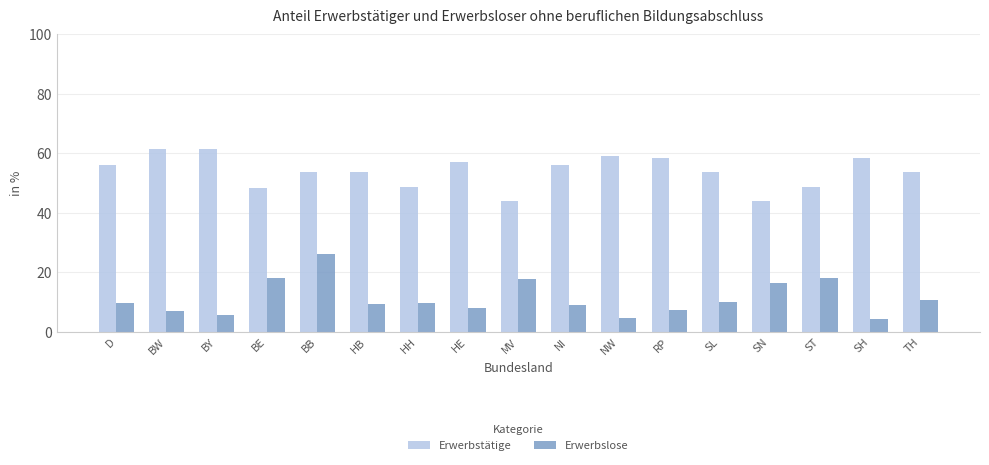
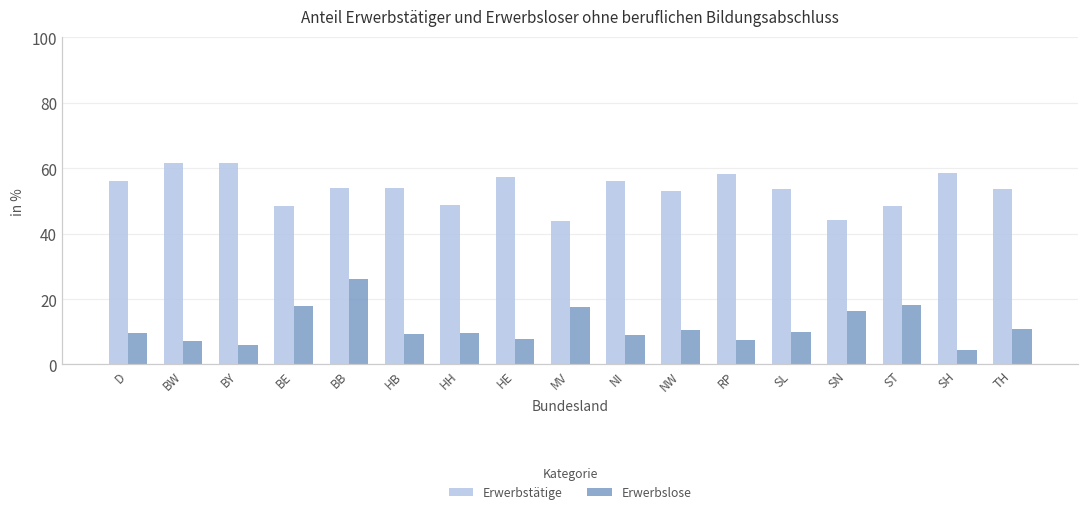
  {
    "Erwerbstätige": {
      "D": 56,
      "BW": 62,
      "BY": 62,
      "BE": 48,
      "BB": 54,
      "HB": 54,
      "HH": 49,
      "HE": 57,
      "MV": 44,
      "NI": 56,
-     "NW": 59,
+     "NW": 53,
      "RP": 58,
      "SL": 54,
      "SN": 44,
      "ST": 49,
      "SH": 59,
      "TH": 54
    },
    "Erwerbslose": {
      "D": 10,
      "BW": 7,
      "BY": 6,
      "BE": 18,
      "BB": 26,
      "HB": 9,
      "HH": 10,
      "HE": 8,
      "MV": 18,
      "NI": 9,
-     "NW": 5,
+     "NW": 10,
      "RP": 7,
      "SL": 10,
      "SN": 16,
      "ST": 18,
      "SH": 4,
      "TH": 11
    }
  }
